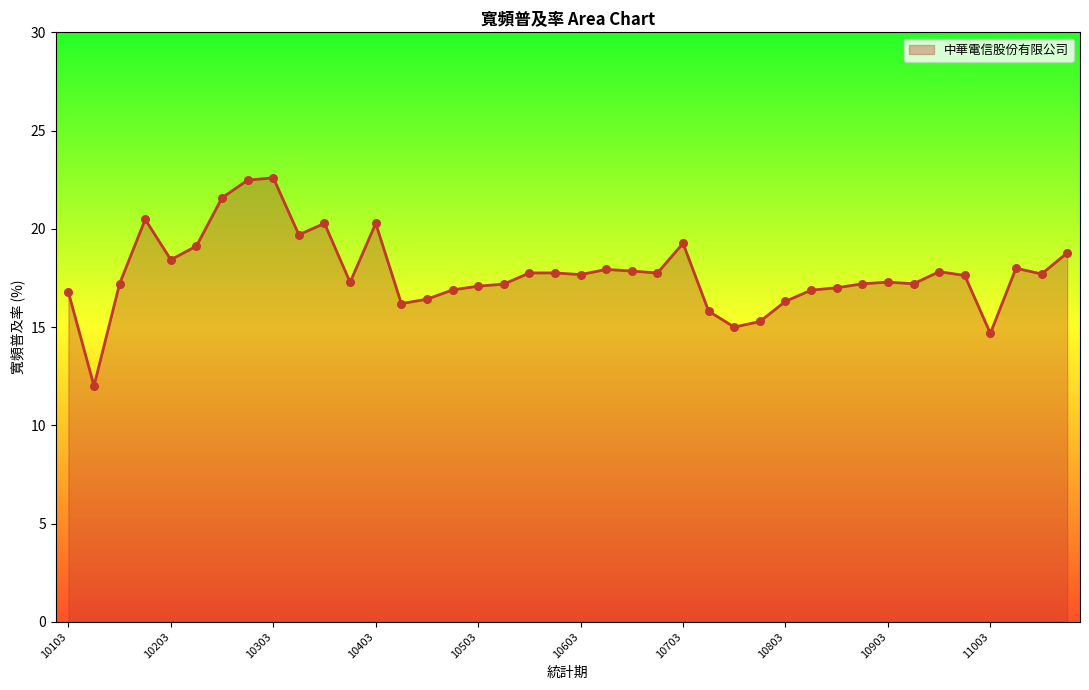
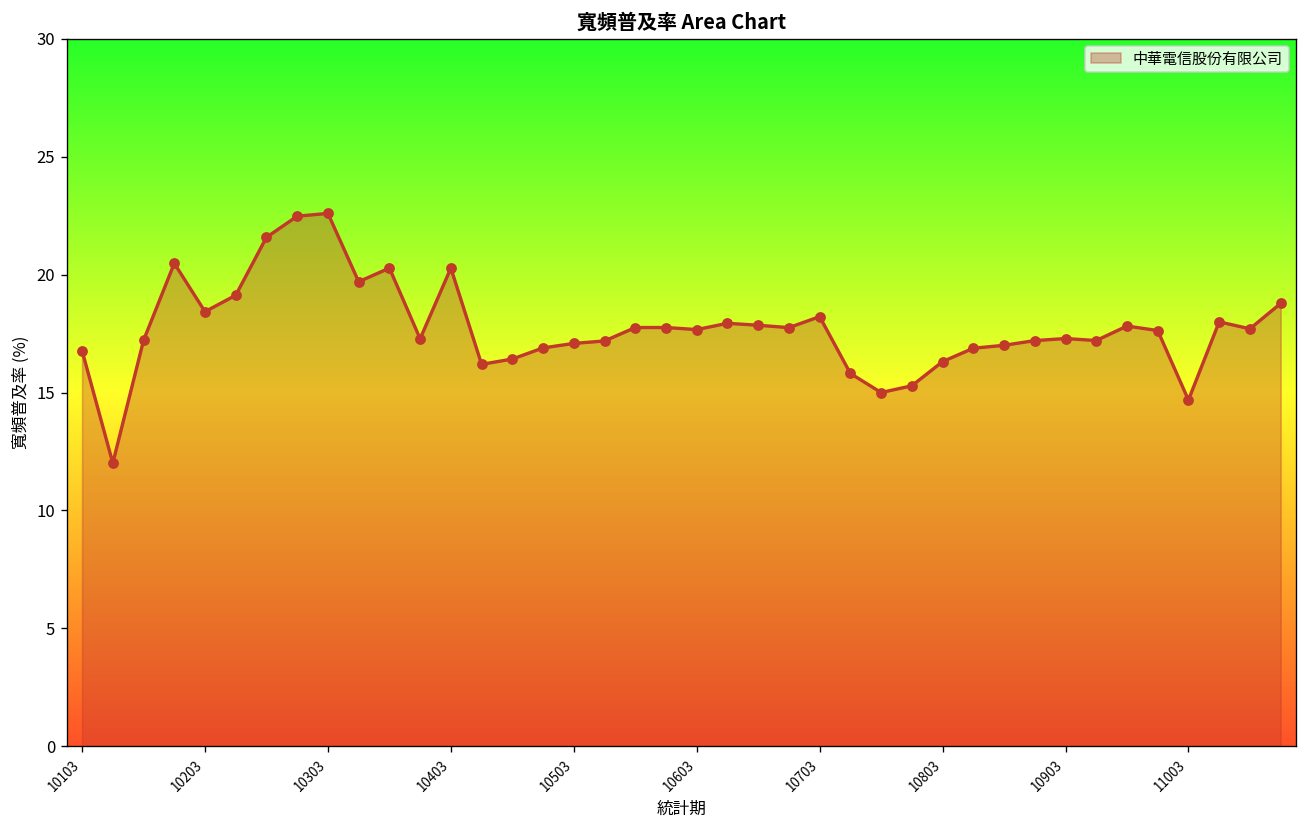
  {
    "10103": 16.8,
    "10203": 18.4,
    "10303": 22.6,
    "10403": 20.3,
    "10503": 17.1,
    "10603": 17.7,
-   "10703": 19.3,
+   "10703": 18.2,
    "10803": 16.3,
    "10903": 17.3,
    "11003": 14.7
  }
